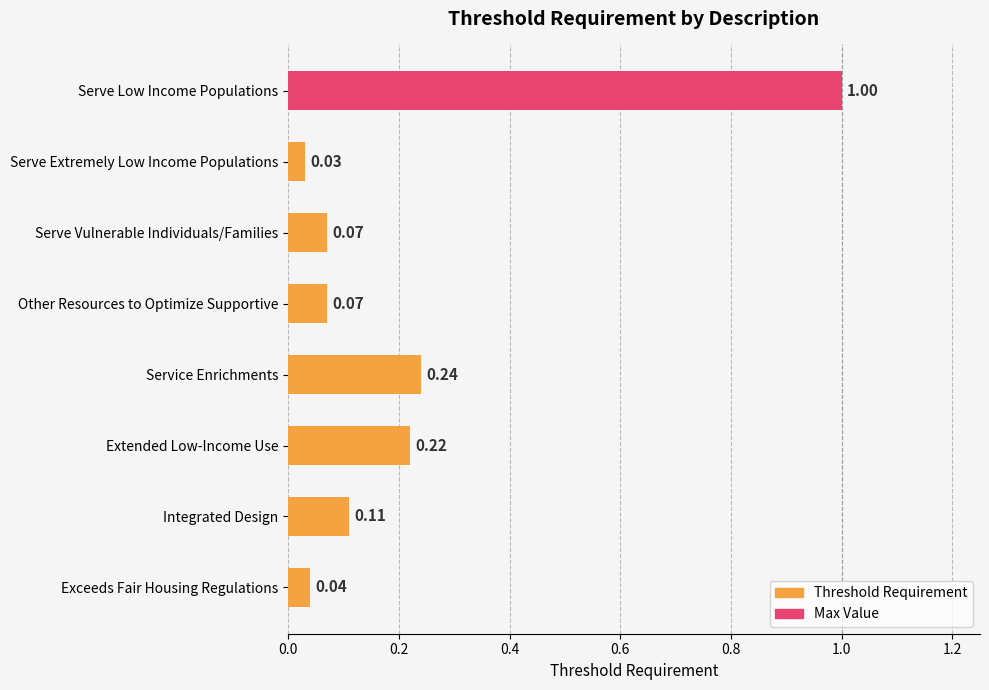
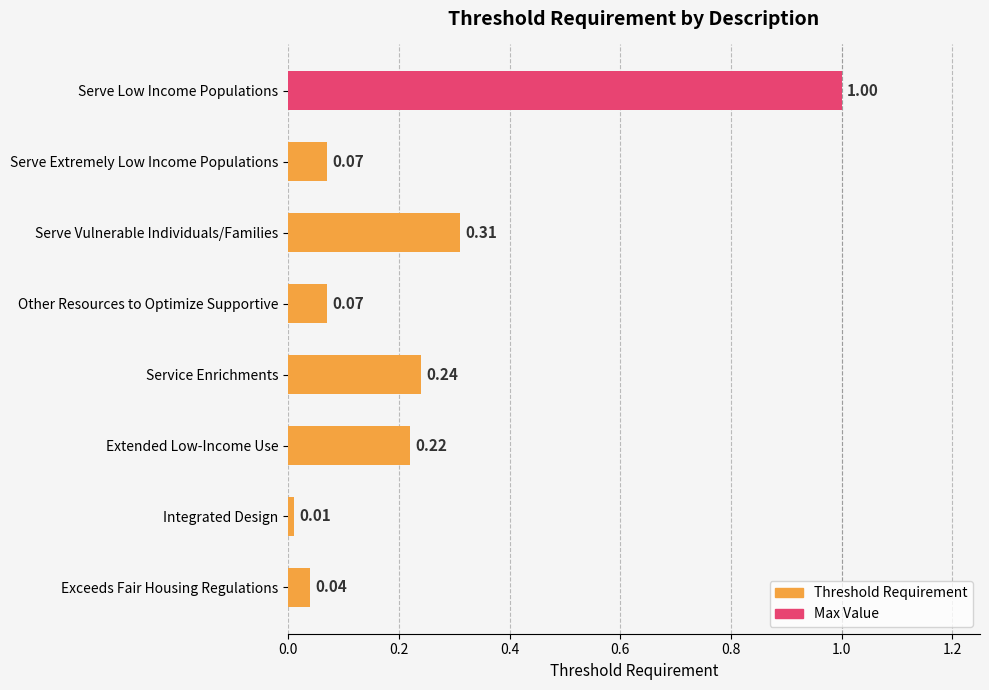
  {
    "Serve Low Income Populations": 1.00,
-   "Serve Extremely Low Income Populations": 0.03,
-   "Serve Vulnerable Individuals/Families": 0.07,
+   "Serve Extremely Low Income Populations": 0.07,
+   "Serve Vulnerable Individuals/Families": 0.31,
    "Other Resources to Optimize Supportive": 0.07,
    "Service Enrichments": 0.24,
    "Extended Low-Income Use": 0.22,
-   "Integrated Design": 0.11,
+   "Integrated Design": 0.01,
    "Exceeds Fair Housing Regulations": 0.04
  }
